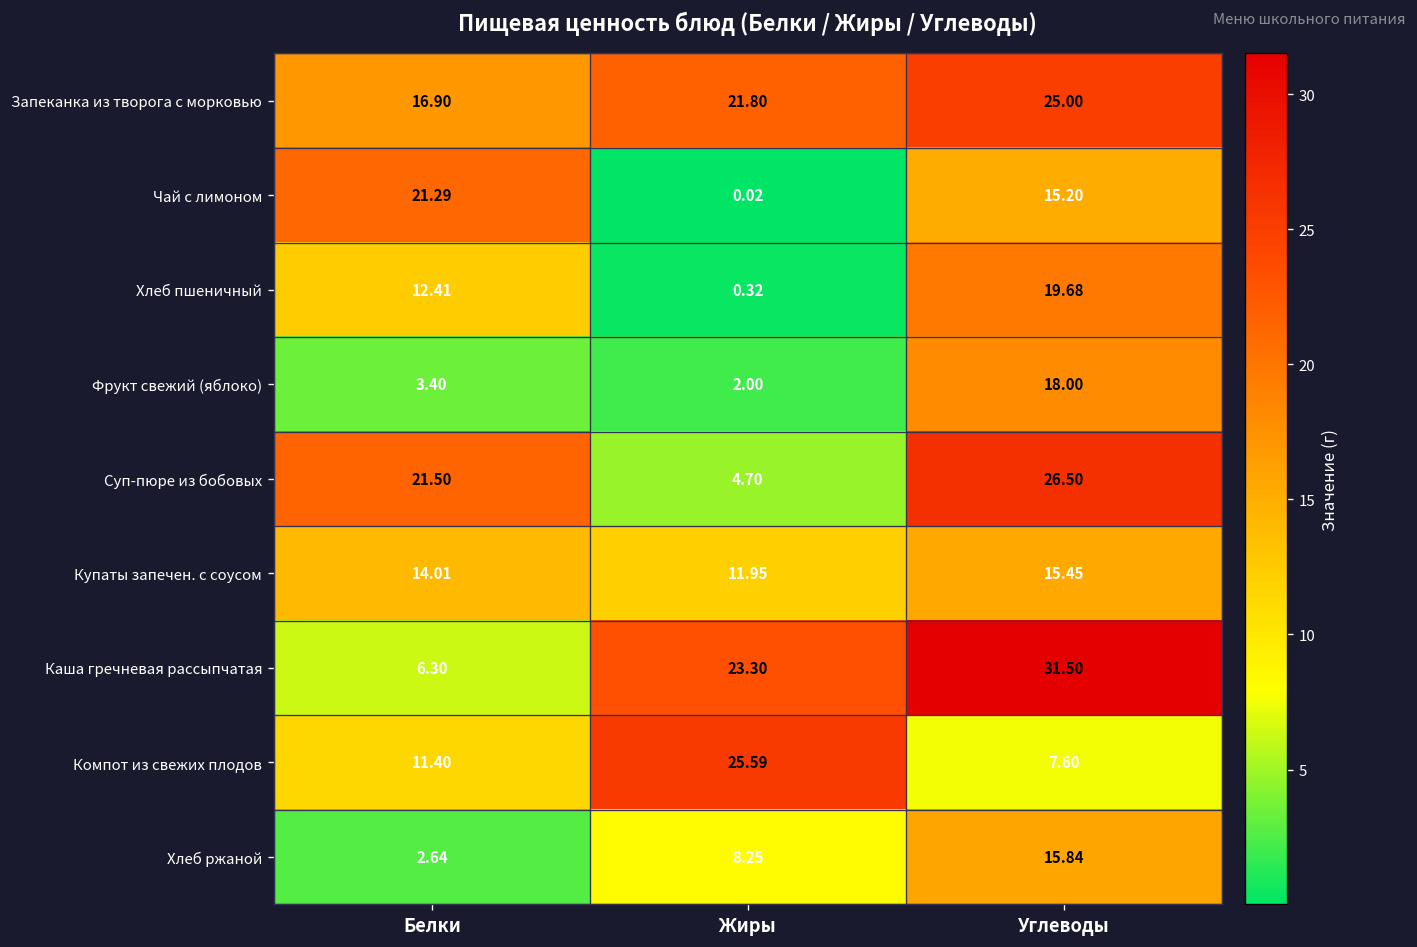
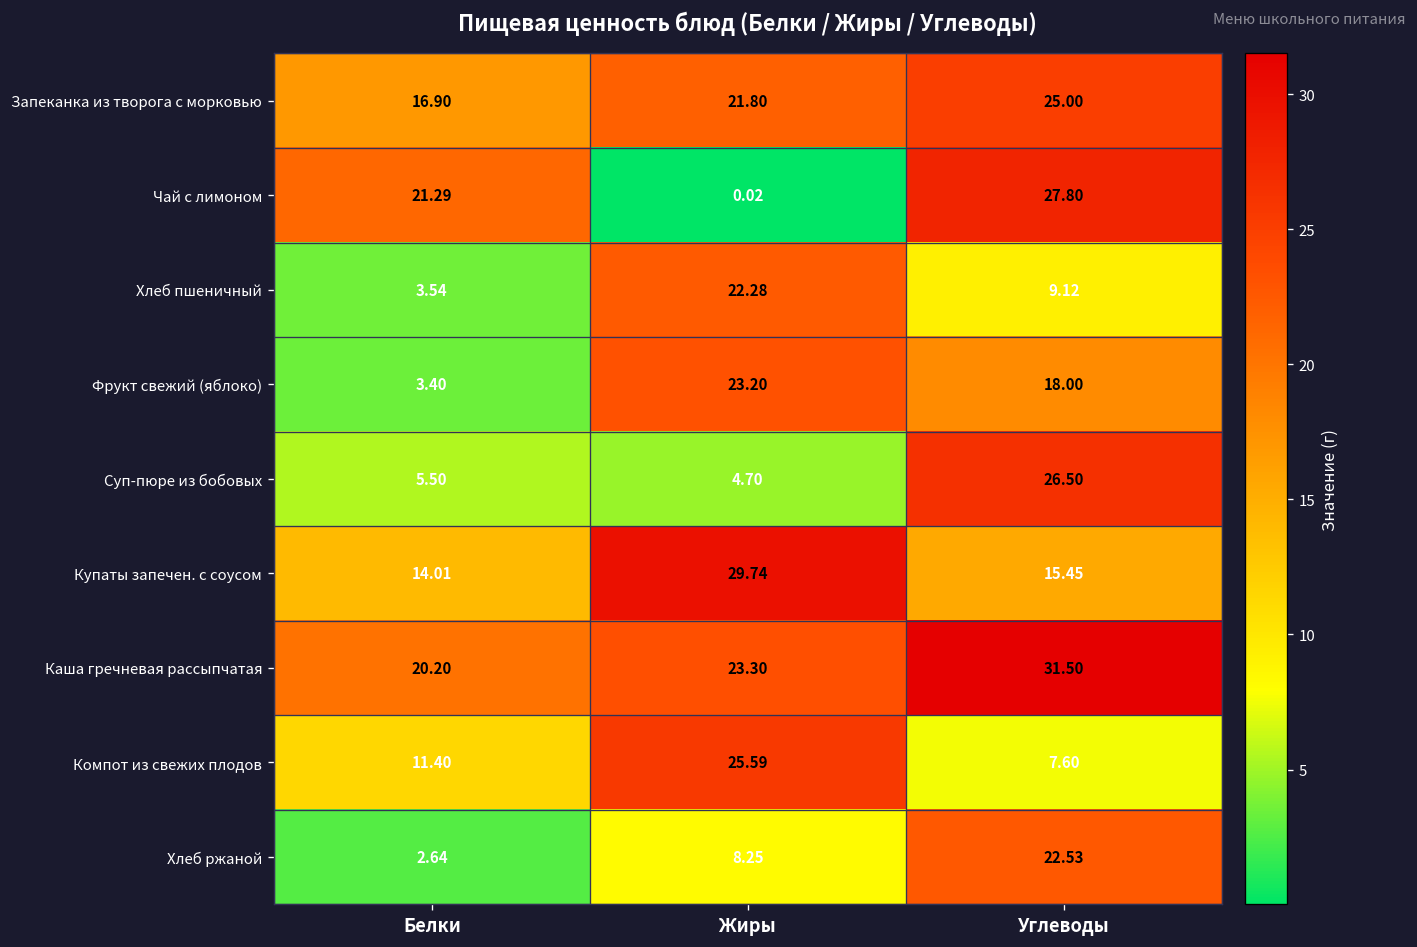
  {
    "Запеканка из творога с морковью": {
      "Белки": 16.90,
      "Жиры": 21.80,
      "Углеводы": 25.00
    },
    "Чай с лимоном": {
      "Белки": 21.29,
      "Жиры": 0.02,
-     "Углеводы": 15.20
+     "Углеводы": 27.80
    },
    "Хлеб пшеничный": {
-     "Белки": 12.41,
-     "Жиры": 0.32,
-     "Углеводы": 19.68
+     "Белки": 3.54,
+     "Жиры": 22.28,
+     "Углеводы": 9.12
    },
    "Фрукт свежий (яблоко)": {
      "Белки": 3.40,
-     "Жиры": 2.00,
+     "Жиры": 23.20,
      "Углеводы": 18.00
    },
    "Суп-пюре из бобовых": {
-     "Белки": 21.50,
+     "Белки": 5.50,
      "Жиры": 4.70,
      "Углеводы": 26.50
    },
    "Купаты запечен. с соусом": {
      "Белки": 14.01,
-     "Жиры": 11.95,
+     "Жиры": 29.74,
      "Углеводы": 15.45
    },
    "Каша гречневая рассыпчатая": {
-     "Белки": 6.30,
+     "Белки": 20.20,
      "Жиры": 23.30,
      "Углеводы": 31.50
    },
    "Компот из свежих плодов": {
      "Белки": 11.40,
      "Жиры": 25.59,
      "Углеводы": 7.60
    },
    "Хлеб ржаной": {
      "Белки": 2.64,
      "Жиры": 8.25,
-     "Углеводы": 15.84
+     "Углеводы": 22.53
    }
  }
